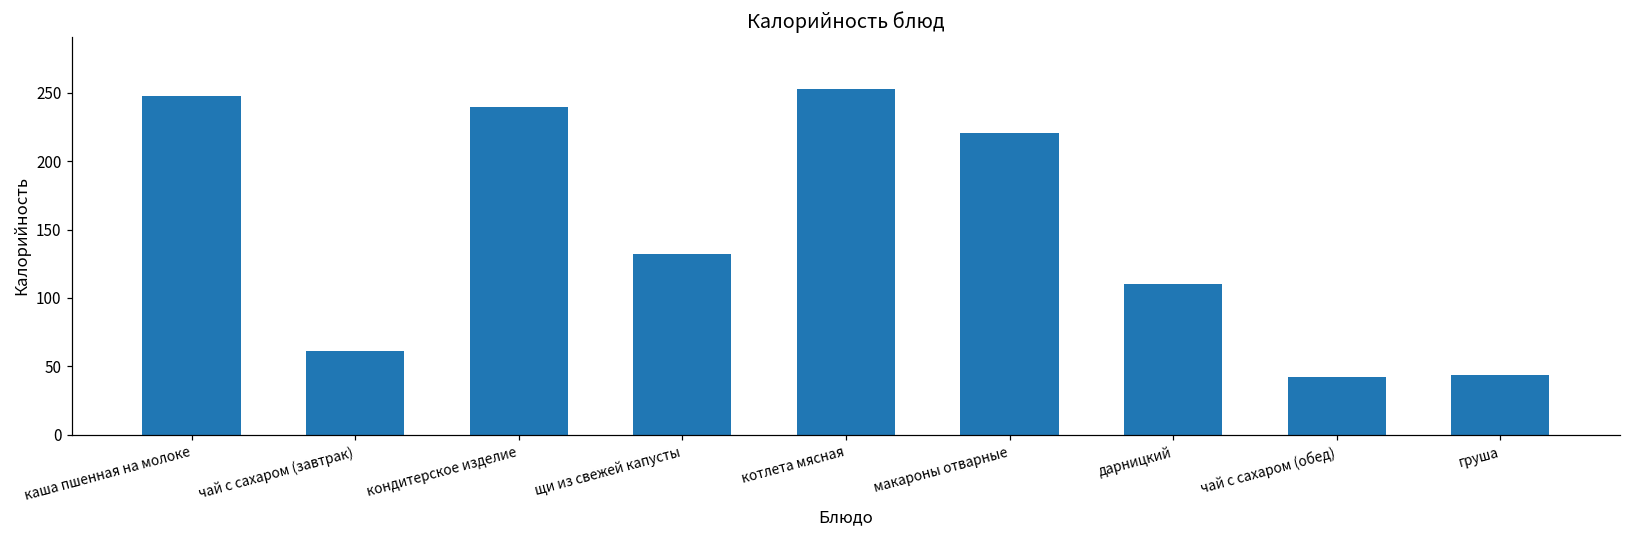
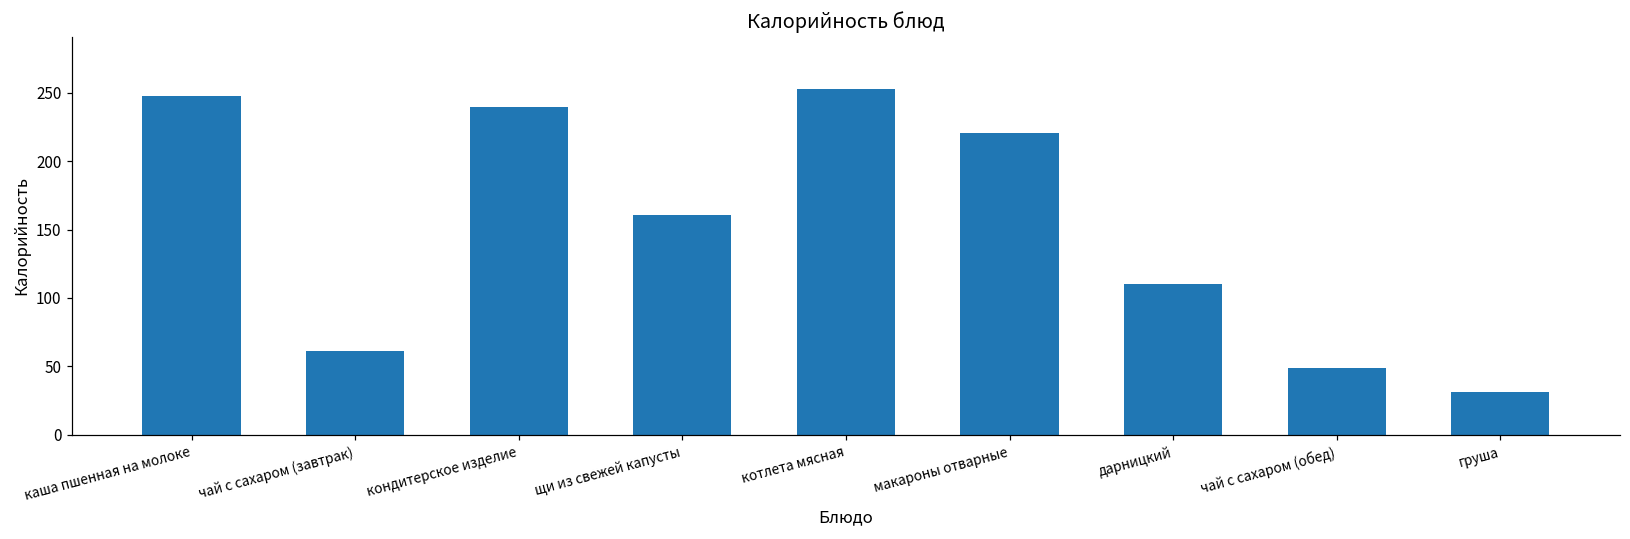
  {
    "каша пшенная на молоке": 248,
    "чай с сахаром (завтрак)": 61,
    "кондитерское изделие": 240,
-   "щи из свежей капусты": 132,
+   "щи из свежей капусты": 161,
    "котлета мясная": 253,
    "макароны отварные": 221,
    "дарницкий": 110,
-   "чай с сахаром (обед)": 42,
-   "груша": 44
+   "чай с сахаром (обед)": 49,
+   "груша": 31
  }
